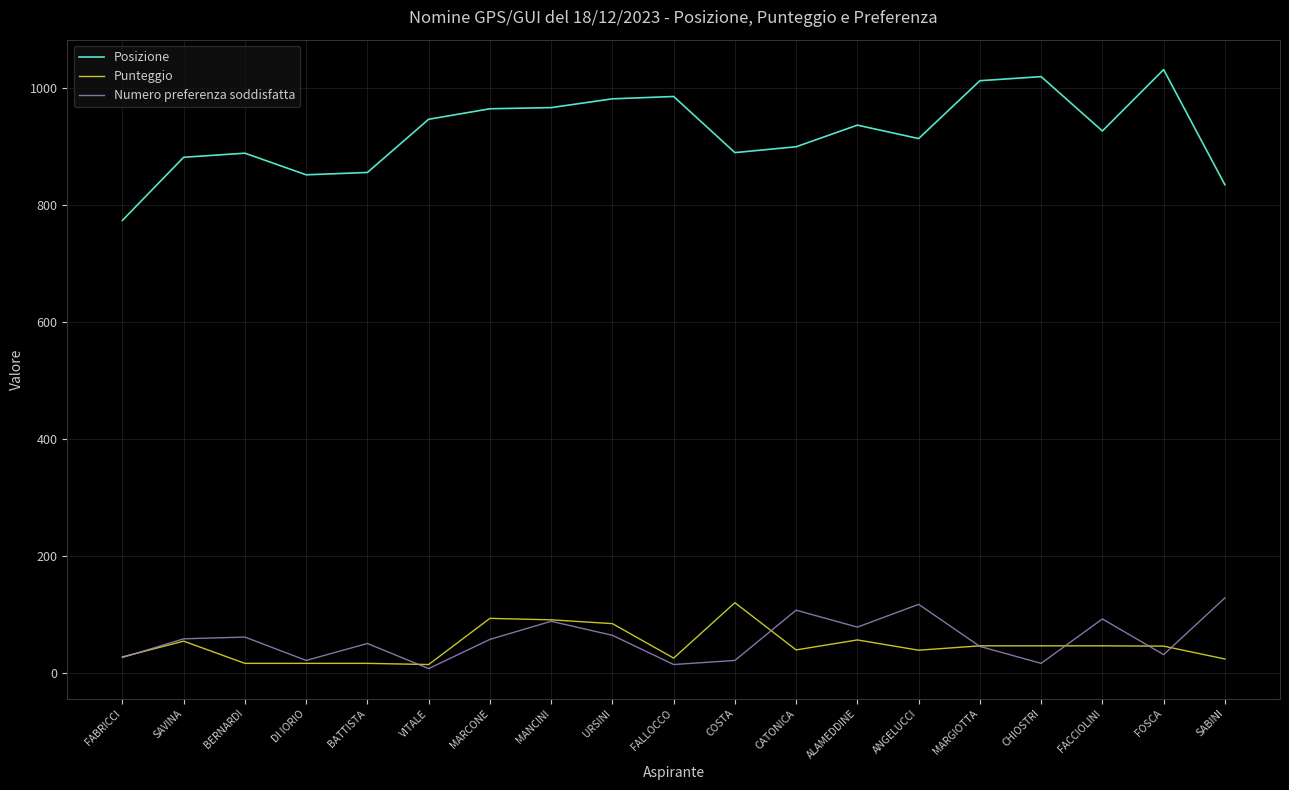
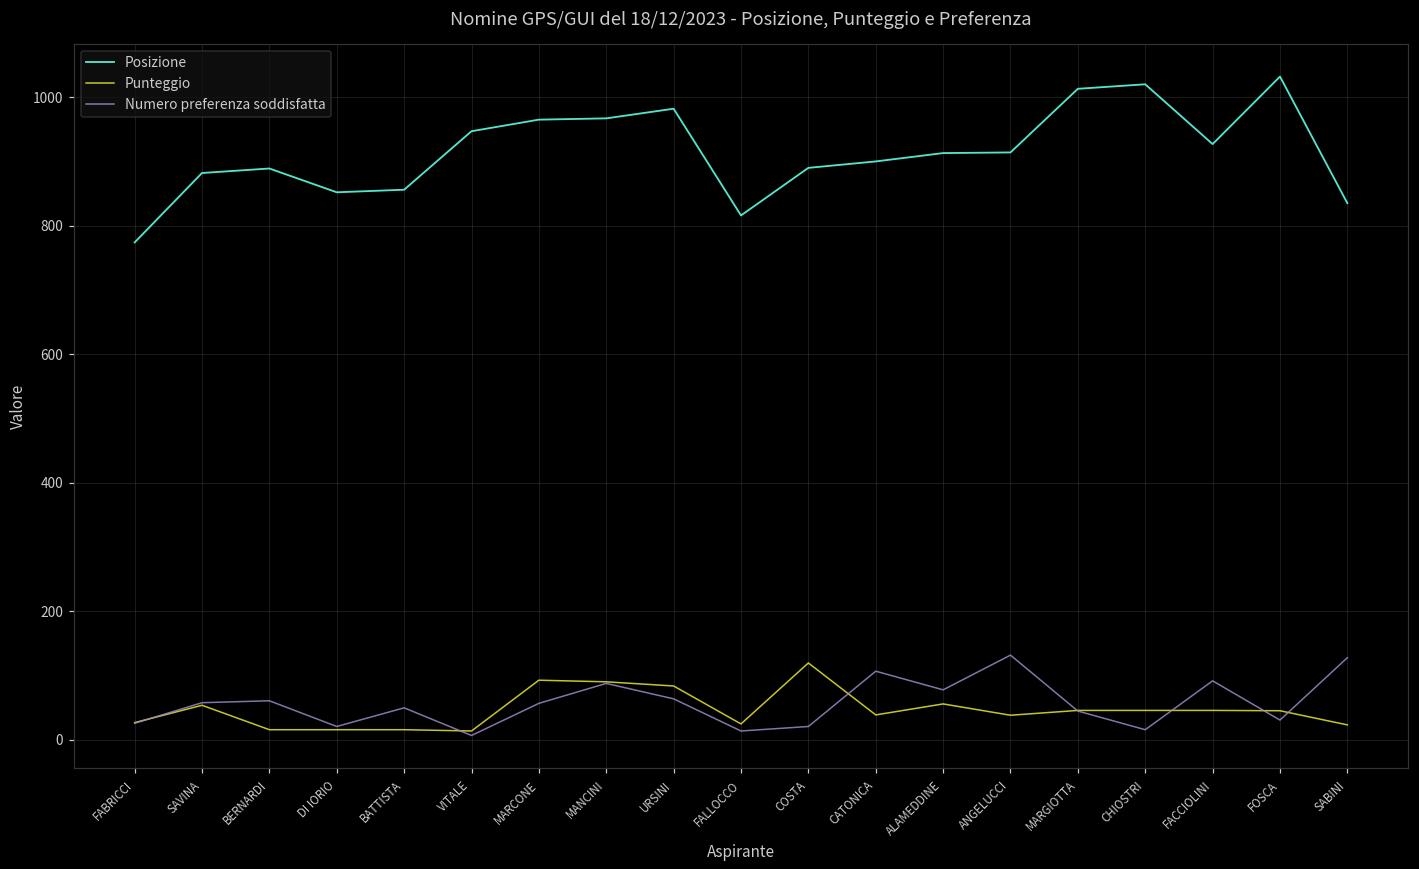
  {
    "Posizione": {
      "FABRICCI": 770,
      "SAVINA": 880,
      "BERNARDI": 890,
      "DI IORIO": 850,
      "BATTISTA": 860,
      "VITALE": 950,
      "MARCONE": 970,
      "MANCINI": 970,
      "URSINI": 980,
-     "FALLOCCO": 990,
+     "FALLOCCO": 820,
      "COSTA": 890,
      "CATONICA": 900,
-     "ALAMEDDINE": 940,
+     "ALAMEDDINE": 910,
      "ANGELUCCI": 910,
      "MARGIOTTA": 1010,
      "CHIOSTRI": 1020,
      "FACCIOLINI": 930,
      "FOSCA": 1030,
      "SABINI": 840
    },
    "Punteggio": {
      "BERNARDI": 20,
      "DI IORIO": 20,
      "BATTISTA": 20,
      "VITALE": 10,
      "MARCONE": 90,
      "URSINI": 80,
      "FALLOCCO": 30,
      "COSTA": 120,
      "CATONICA": 40,
      "ALAMEDDINE": 60,
      "ANGELUCCI": 40,
      "CHIOSTRI": 50,
      "FACCIOLINI": 50,
      "FOSCA": 50,
      "SABINI": 20
    },
    "Numero preferenza soddisfatta": {
      "BERNARDI": 60,
      "DI IORIO": 20,
      "BATTISTA": 50,
      "VITALE": 10,
      "MARCONE": 60,
      "URSINI": 60,
      "FALLOCCO": 10,
      "COSTA": 20,
      "CATONICA": 110,
      "ALAMEDDINE": 80,
-     "ANGELUCCI": 120,
+     "ANGELUCCI": 130,
      "CHIOSTRI": 20,
      "FACCIOLINI": 90,
      "FOSCA": 30,
      "SABINI": 130
    }
  }
